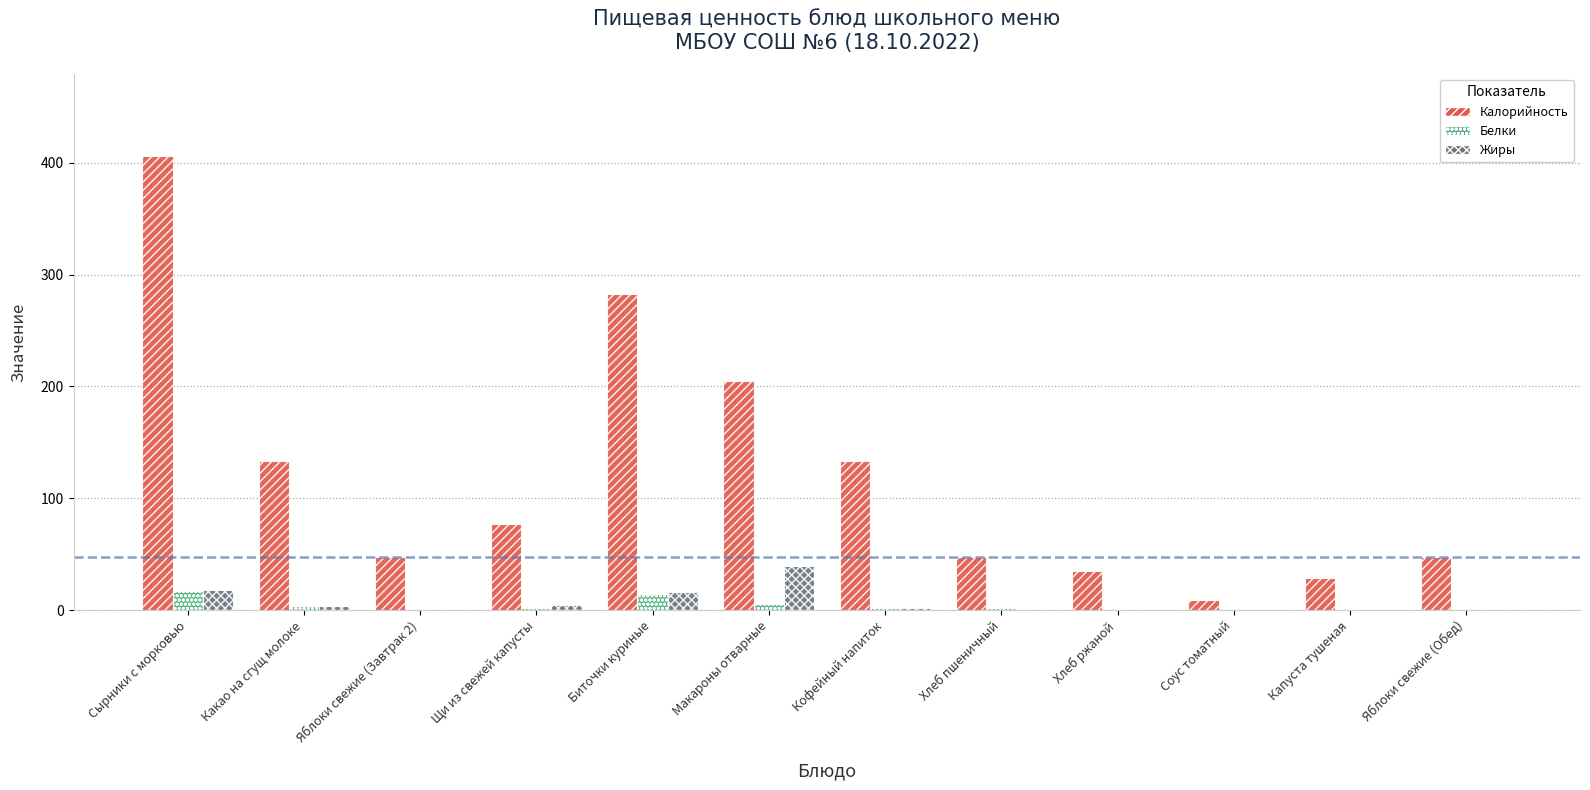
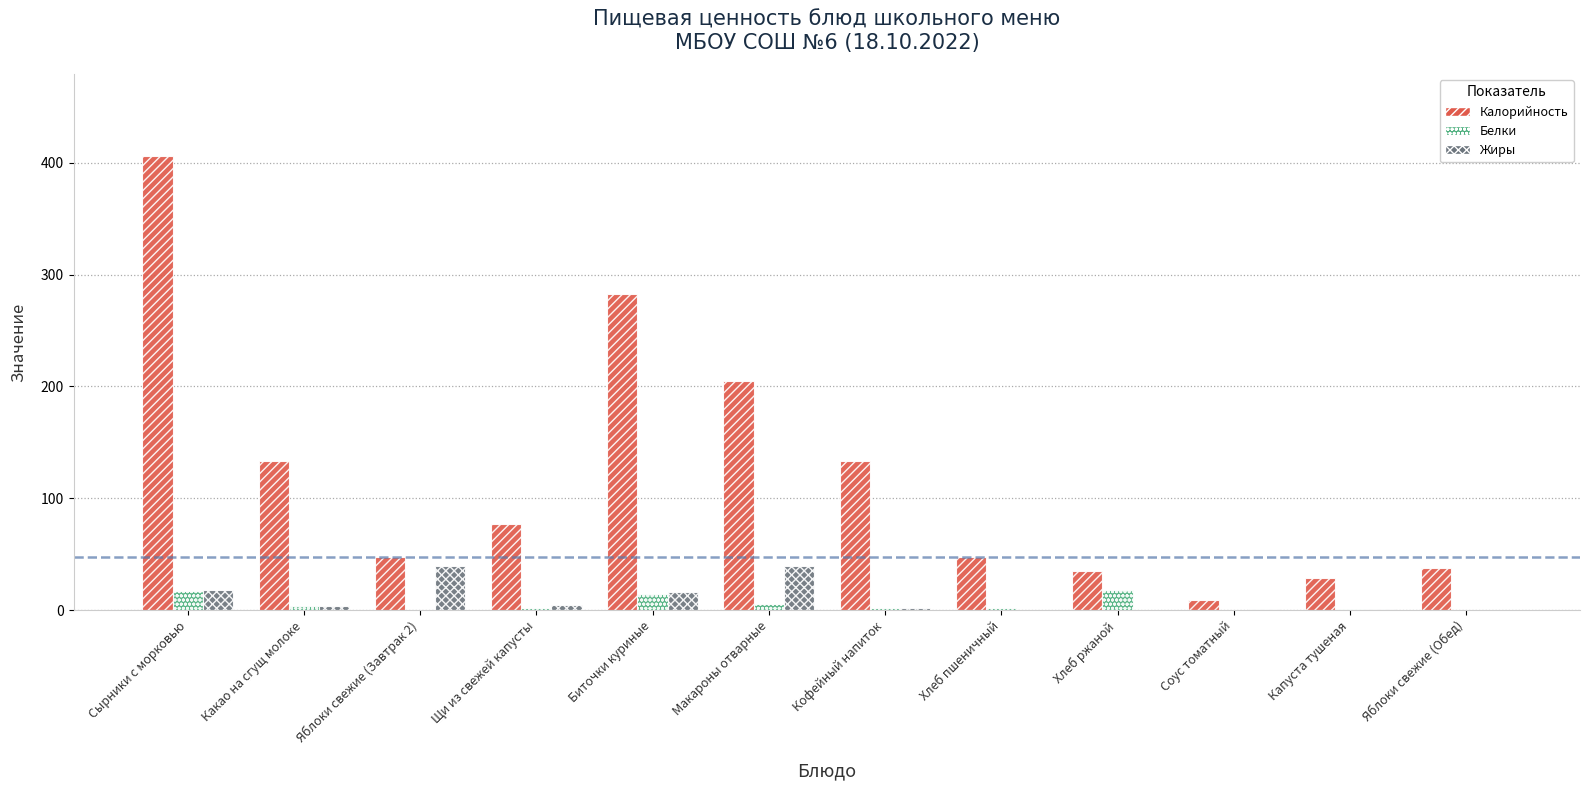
  {
    "Калорийность": {
      "Сырники с морковью": 406,
      "Какао на сгущ молоке": 133,
      "Яблоки свежие (Завтрак 2)": 47,
      "Щи из свежей капусты": 77,
      "Биточки куриные": 283,
      "Макароны отварные": 205,
      "Кофейный напиток": 134,
      "Хлеб пшеничный": 47,
      "Хлеб ржаной": 35,
      "Соус томатный": 9,
      "Капуста тушеная": 28,
-     "Яблоки свежие (Обед)": 47
+     "Яблоки свежие (Обед)": 38
    },
    "Белки": {
      "Сырники с морковью": 17,
      "Какао на сгущ молоке": 3,
      "Биточки куриные": 14,
      "Макароны отварные": 6,
-     "Хлеб ржаной": 1
+     "Хлеб ржаной": 18
    },
    "Жиры": {
      "Сырники с морковью": 18,
      "Какао на сгущ молоке": 3,
-     "Яблоки свежие (Завтрак 2)": 0,
+     "Яблоки свежие (Завтрак 2)": 39,
      "Щи из свежей капусты": 4,
      "Биточки куриные": 16,
      "Макароны отварные": 40
    }
  }
